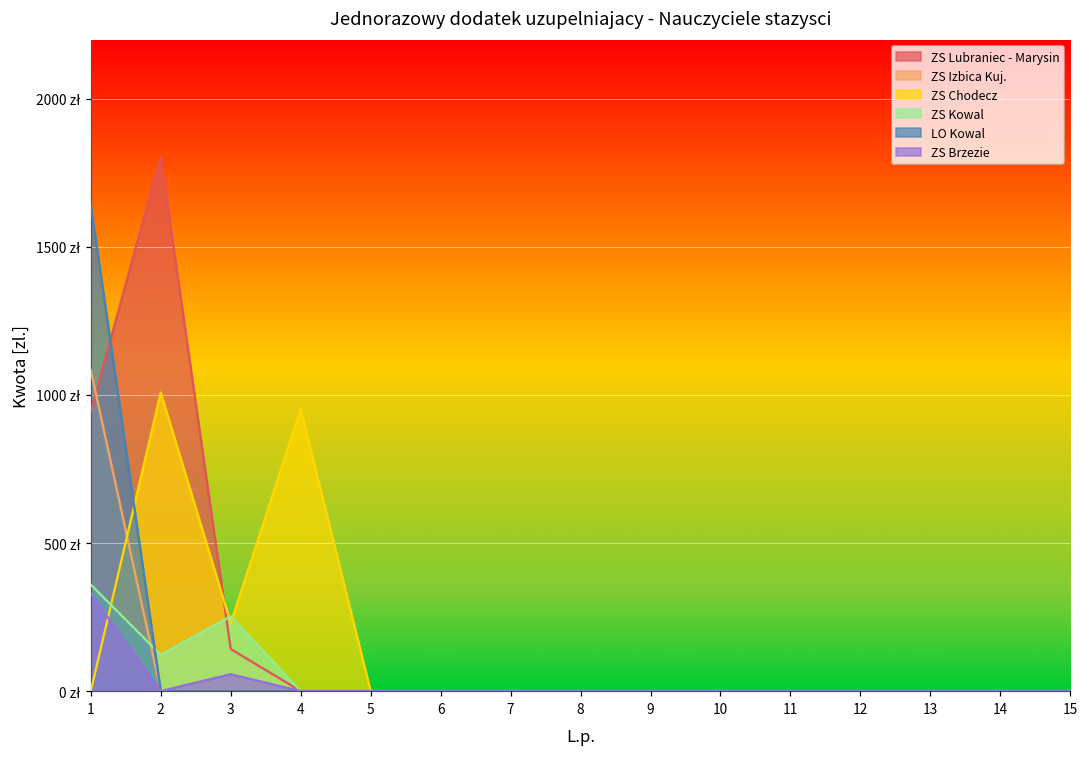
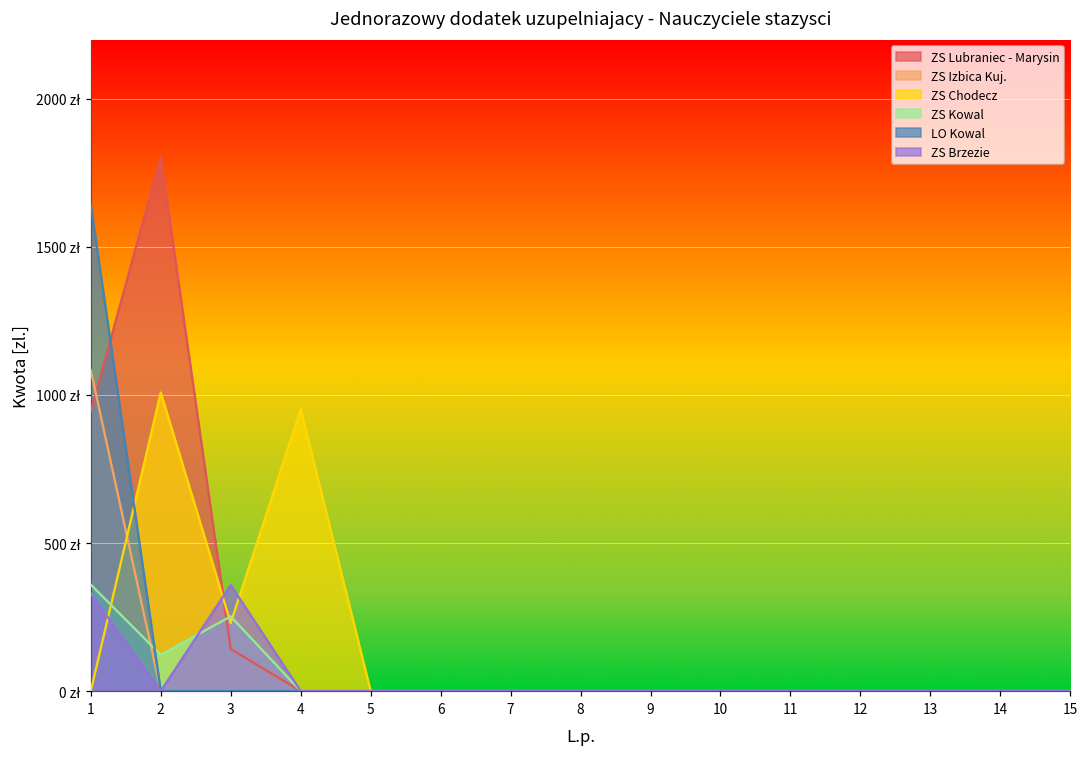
  {
    "ZS Lubraniec - Marysin": {
      "1": "940 zł",
      "2": "1800 zł",
      "3": "140 zł"
    },
    "ZS Izbica Kuj.": {
      "1": "1080 zł"
    },
    "ZS Chodecz": {
      "1": "0 zł",
      "2": "1010 zł",
      "3": "230 zł",
      "4": "950 zł"
    },
    "ZS Kowal": {
      "1": "360 zł",
      "2": "120 zł",
      "3": "250 zł"
    },
    "LO Kowal": {
      "1": "1640 zł"
    },
    "ZS Brzezie": {
      "1": "330 zł",
-     "3": "60 zł"
+     "3": "360 zł"
    }
  }
